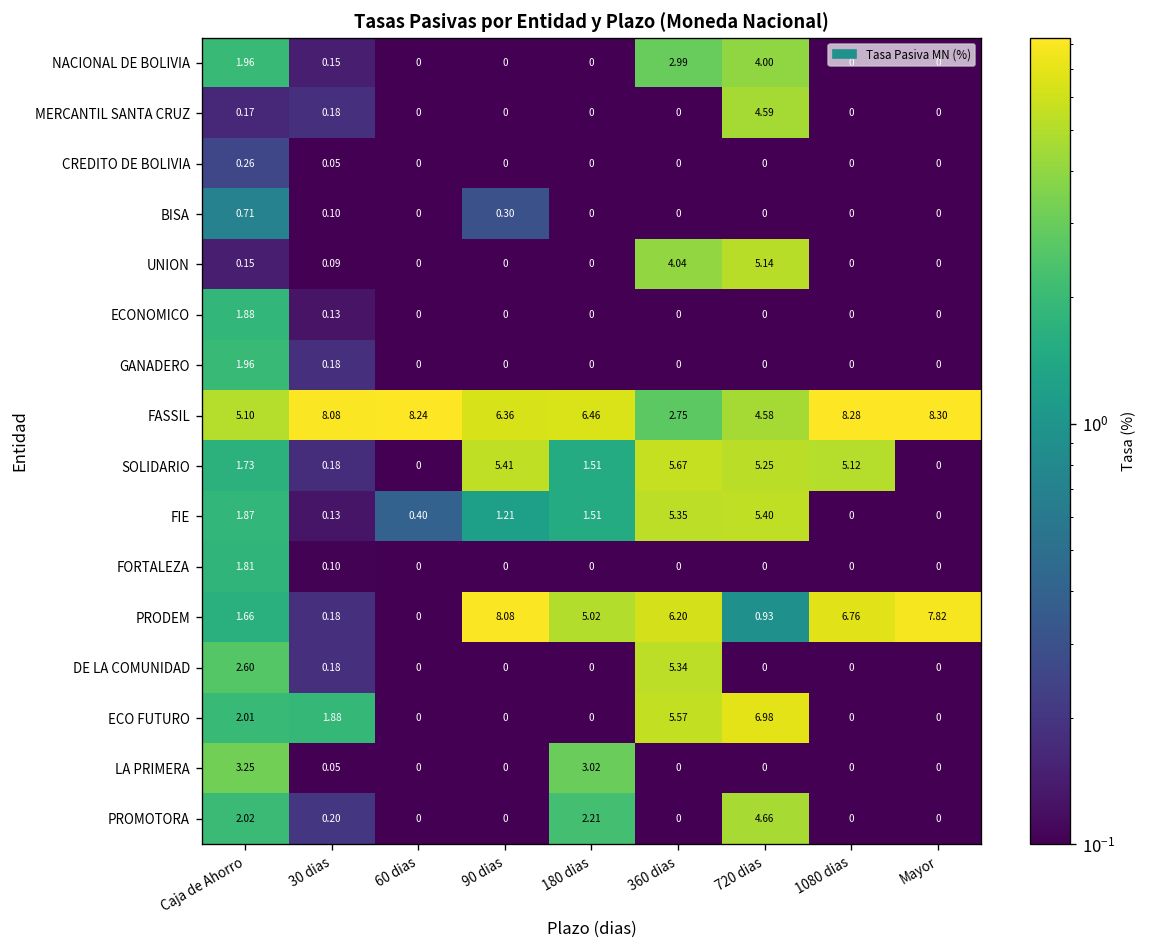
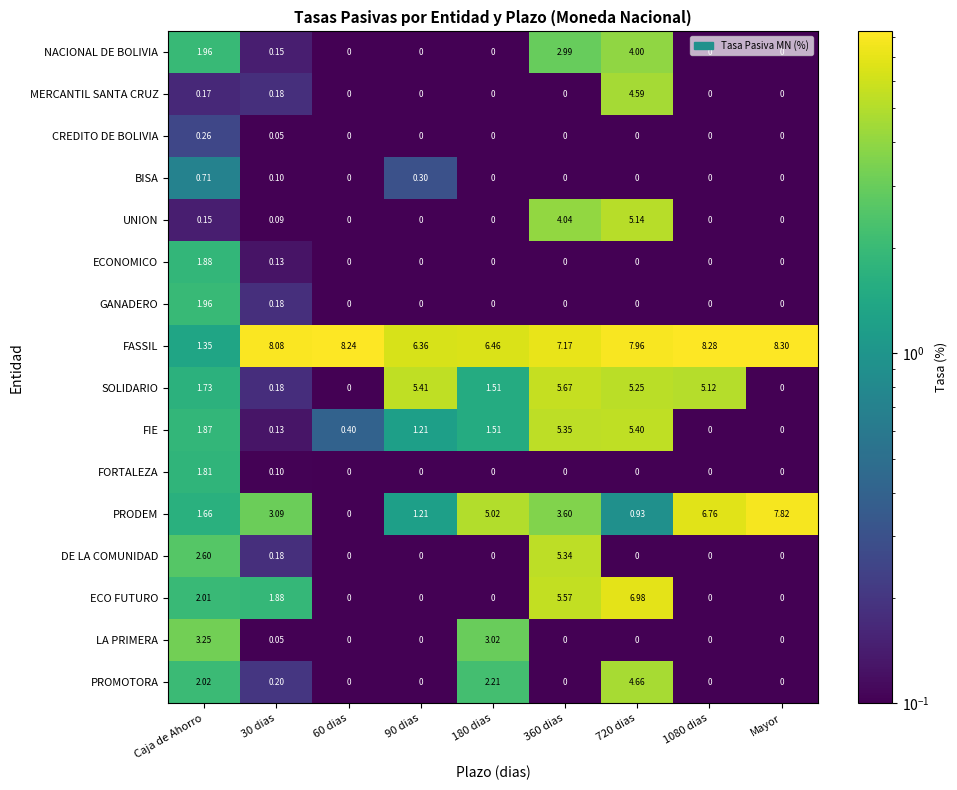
  {
    "NACIONAL DE BOLIVIA": {
      "Caja de Ahorro": 1.96,
      "30 dias": 0.15,
      "60 dias": 0,
      "90 dias": 0,
      "180 dias": 0,
      "360 dias": 2.99,
      "720 dias": 4.00
    },
    "MERCANTIL SANTA CRUZ": {
      "Caja de Ahorro": 0.17,
      "30 dias": 0.18,
      "60 dias": 0,
      "90 dias": 0,
      "180 dias": 0,
      "360 dias": 0,
      "720 dias": 4.59,
      "1080 dias": 0,
      "Mayor": 0
    },
    "CREDITO DE BOLIVIA": {
      "Caja de Ahorro": 0.26,
      "30 dias": 0.05,
      "60 dias": 0,
      "90 dias": 0,
      "180 dias": 0,
      "360 dias": 0,
      "720 dias": 0,
      "1080 dias": 0,
      "Mayor": 0
    },
    "BISA": {
      "Caja de Ahorro": 0.71,
      "30 dias": 0.10,
      "60 dias": 0,
      "90 dias": 0.30,
      "180 dias": 0,
      "360 dias": 0,
      "720 dias": 0,
      "1080 dias": 0,
      "Mayor": 0
    },
    "UNION": {
      "Caja de Ahorro": 0.15,
      "30 dias": 0.09,
      "60 dias": 0,
      "90 dias": 0,
      "180 dias": 0,
      "360 dias": 4.04,
      "720 dias": 5.14,
      "1080 dias": 0,
      "Mayor": 0
    },
    "ECONOMICO": {
      "Caja de Ahorro": 1.88,
      "30 dias": 0.13,
      "60 dias": 0,
      "90 dias": 0,
      "180 dias": 0,
      "360 dias": 0,
      "720 dias": 0,
      "1080 dias": 0,
      "Mayor": 0
    },
    "GANADERO": {
      "Caja de Ahorro": 1.96,
      "30 dias": 0.18,
      "60 dias": 0,
      "90 dias": 0,
      "180 dias": 0,
      "360 dias": 0,
      "720 dias": 0,
      "1080 dias": 0,
      "Mayor": 0
    },
    "FASSIL": {
-     "Caja de Ahorro": 5.10,
+     "Caja de Ahorro": 1.35,
      "30 dias": 8.08,
      "60 dias": 8.24,
      "90 dias": 6.36,
      "180 dias": 6.46,
-     "360 dias": 2.75,
-     "720 dias": 4.58,
+     "360 dias": 7.17,
+     "720 dias": 7.96,
      "1080 dias": 8.28,
      "Mayor": 8.30
    },
    "SOLIDARIO": {
      "Caja de Ahorro": 1.73,
      "30 dias": 0.18,
      "60 dias": 0,
      "90 dias": 5.41,
      "180 dias": 1.51,
      "360 dias": 5.67,
      "720 dias": 5.25,
      "1080 dias": 5.12,
      "Mayor": 0
    },
    "FIE": {
      "Caja de Ahorro": 1.87,
      "30 dias": 0.13,
      "60 dias": 0.40,
      "90 dias": 1.21,
      "180 dias": 1.51,
      "360 dias": 5.35,
      "720 dias": 5.40,
      "1080 dias": 0,
      "Mayor": 0
    },
    "FORTALEZA": {
      "Caja de Ahorro": 1.81,
      "30 dias": 0.10,
      "60 dias": 0,
      "90 dias": 0,
      "180 dias": 0,
      "360 dias": 0,
      "720 dias": 0,
      "1080 dias": 0,
      "Mayor": 0
    },
    "PRODEM": {
      "Caja de Ahorro": 1.66,
-     "30 dias": 0.18,
+     "30 dias": 3.09,
      "60 dias": 0,
-     "90 dias": 8.08,
+     "90 dias": 1.21,
      "180 dias": 5.02,
-     "360 dias": 6.20,
+     "360 dias": 3.60,
      "720 dias": 0.93,
      "1080 dias": 6.76,
      "Mayor": 7.82
    },
    "DE LA COMUNIDAD": {
      "Caja de Ahorro": 2.60,
      "30 dias": 0.18,
      "60 dias": 0,
      "90 dias": 0,
      "180 dias": 0,
      "360 dias": 5.34,
      "720 dias": 0,
      "1080 dias": 0,
      "Mayor": 0
    },
    "ECO FUTURO": {
      "Caja de Ahorro": 2.01,
      "30 dias": 1.88,
      "60 dias": 0,
      "90 dias": 0,
      "180 dias": 0,
      "360 dias": 5.57,
      "720 dias": 6.98,
      "1080 dias": 0,
      "Mayor": 0
    },
    "LA PRIMERA": {
      "Caja de Ahorro": 3.25,
      "30 dias": 0.05,
      "60 dias": 0,
      "90 dias": 0,
      "180 dias": 3.02,
      "360 dias": 0,
      "720 dias": 0,
      "1080 dias": 0,
      "Mayor": 0
    },
    "PROMOTORA": {
      "Caja de Ahorro": 2.02,
      "30 dias": 0.20,
      "60 dias": 0,
      "90 dias": 0,
      "180 dias": 2.21,
      "360 dias": 0,
      "720 dias": 4.66,
      "1080 dias": 0,
      "Mayor": 0
    }
  }
